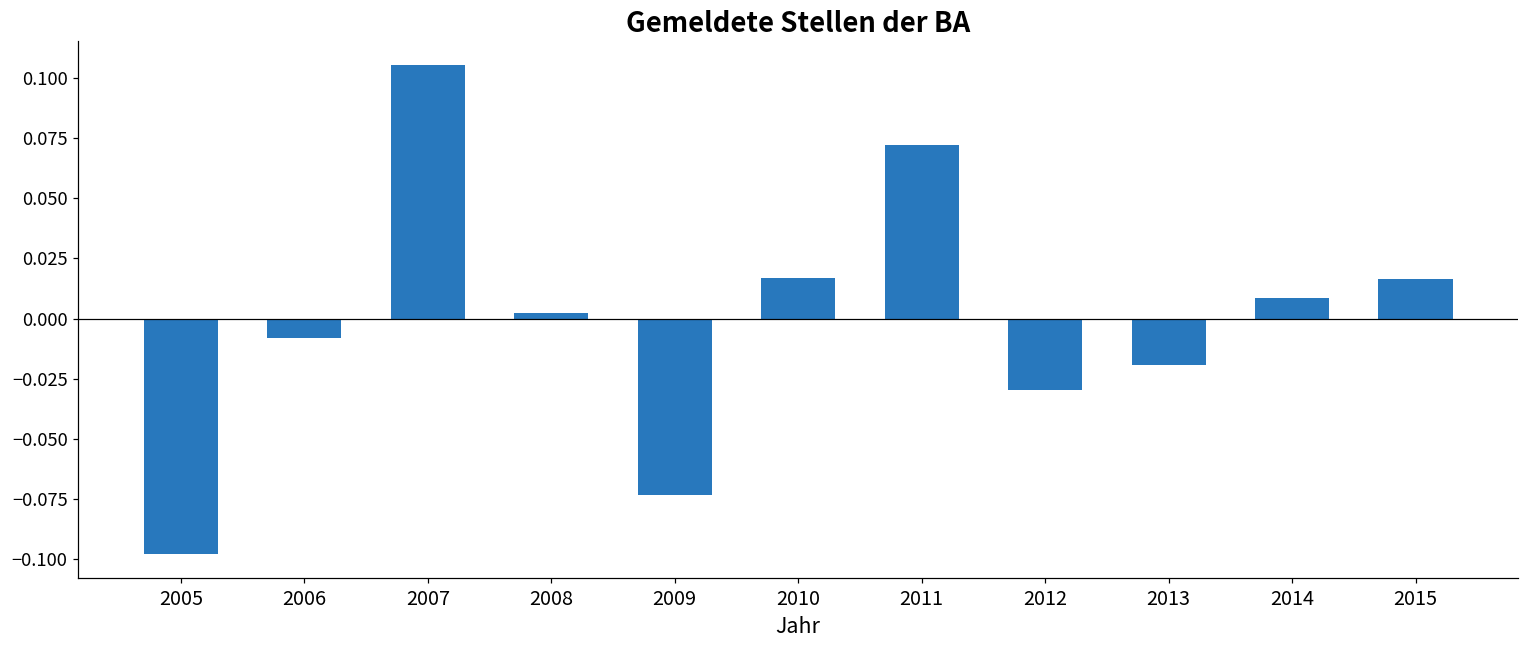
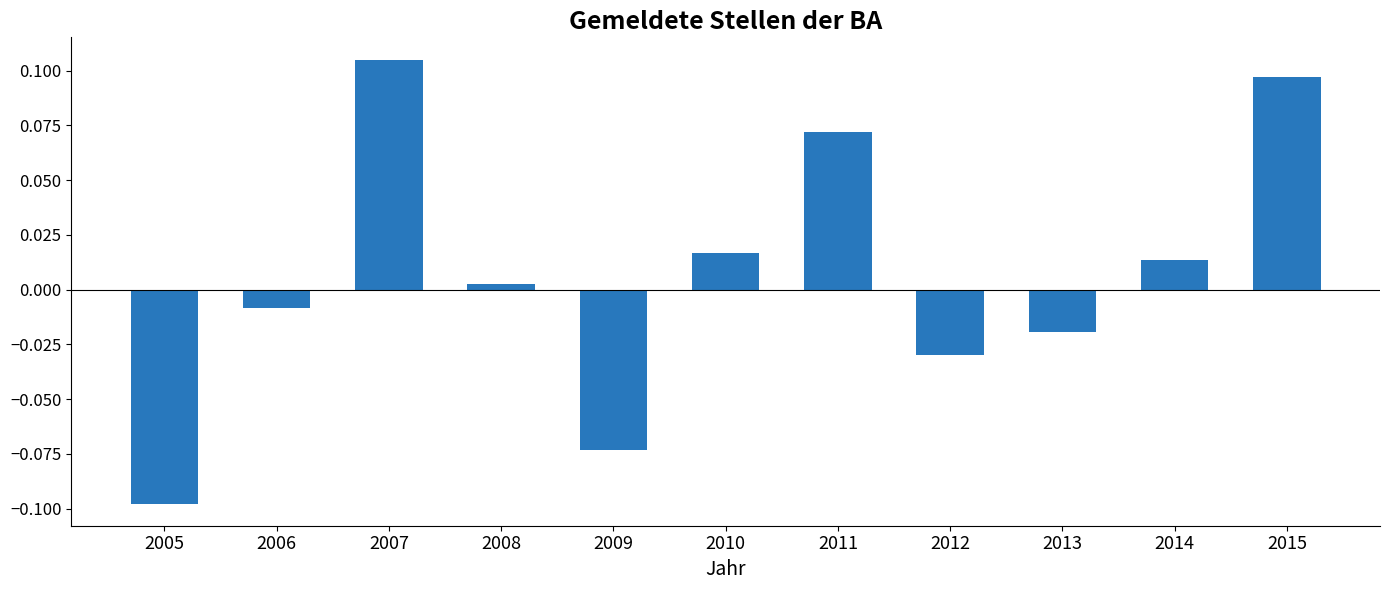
  {
    "2005": -0.098,
    "2006": -0.008,
    "2007": 0.105,
    "2008": 0.002,
    "2009": -0.073,
    "2010": 0.017,
    "2011": 0.072,
    "2012": -0.030,
    "2013": -0.019,
-   "2014": 0.009,
-   "2015": 0.016
+   "2014": 0.014,
+   "2015": 0.097
  }
